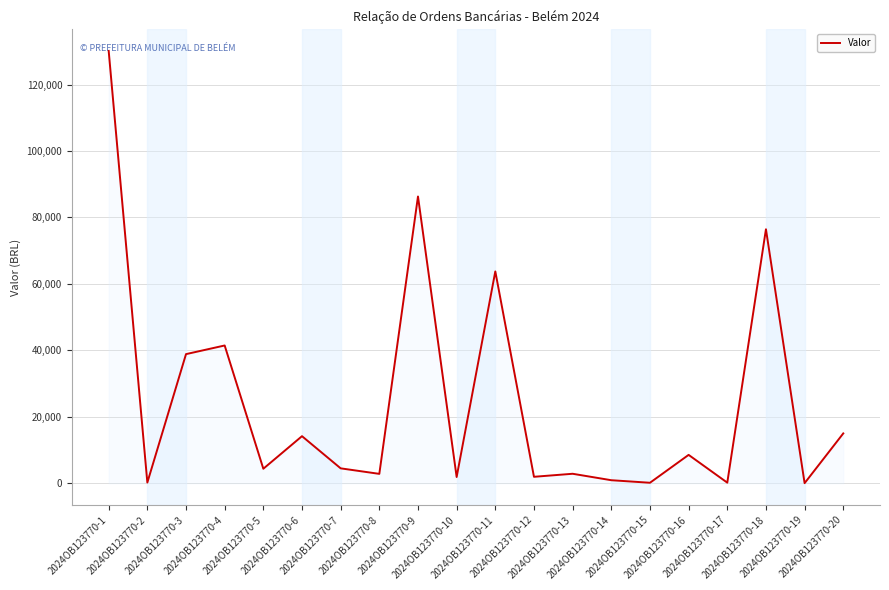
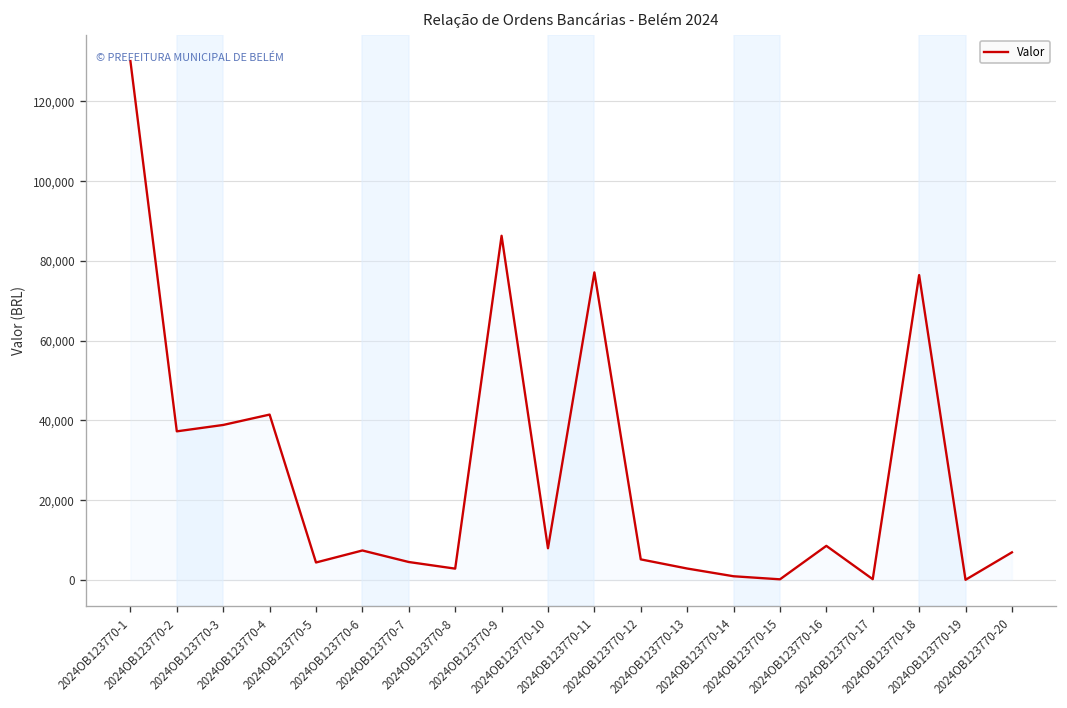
  {
    "2024OB123770-1": "130,000",
-   "2024OB123770-2": "0",
+   "2024OB123770-2": "37,000",
    "2024OB123770-3": "39,000",
    "2024OB123770-4": "41,000",
    "2024OB123770-5": "4,000",
-   "2024OB123770-6": "14,000",
+   "2024OB123770-6": "7,000",
    "2024OB123770-7": "4,000",
    "2024OB123770-8": "3,000",
    "2024OB123770-9": "86,000",
-   "2024OB123770-10": "2,000",
-   "2024OB123770-11": "64,000",
-   "2024OB123770-12": "2,000",
+   "2024OB123770-10": "8,000",
+   "2024OB123770-11": "77,000",
+   "2024OB123770-12": "5,000",
    "2024OB123770-13": "3,000",
    "2024OB123770-14": "1,000",
    "2024OB123770-15": "0",
    "2024OB123770-16": "9,000",
    "2024OB123770-17": "0",
    "2024OB123770-18": "76,000",
    "2024OB123770-19": "0",
-   "2024OB123770-20": "15,000"
+   "2024OB123770-20": "7,000"
  }
